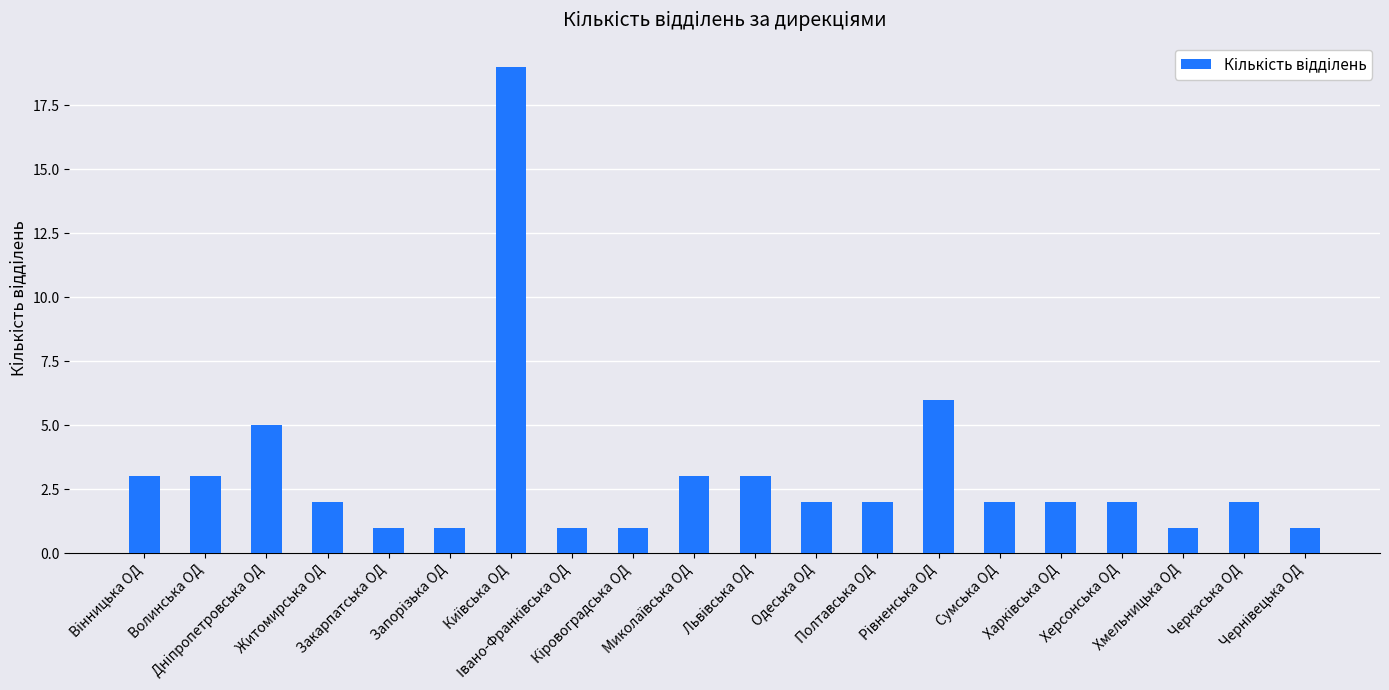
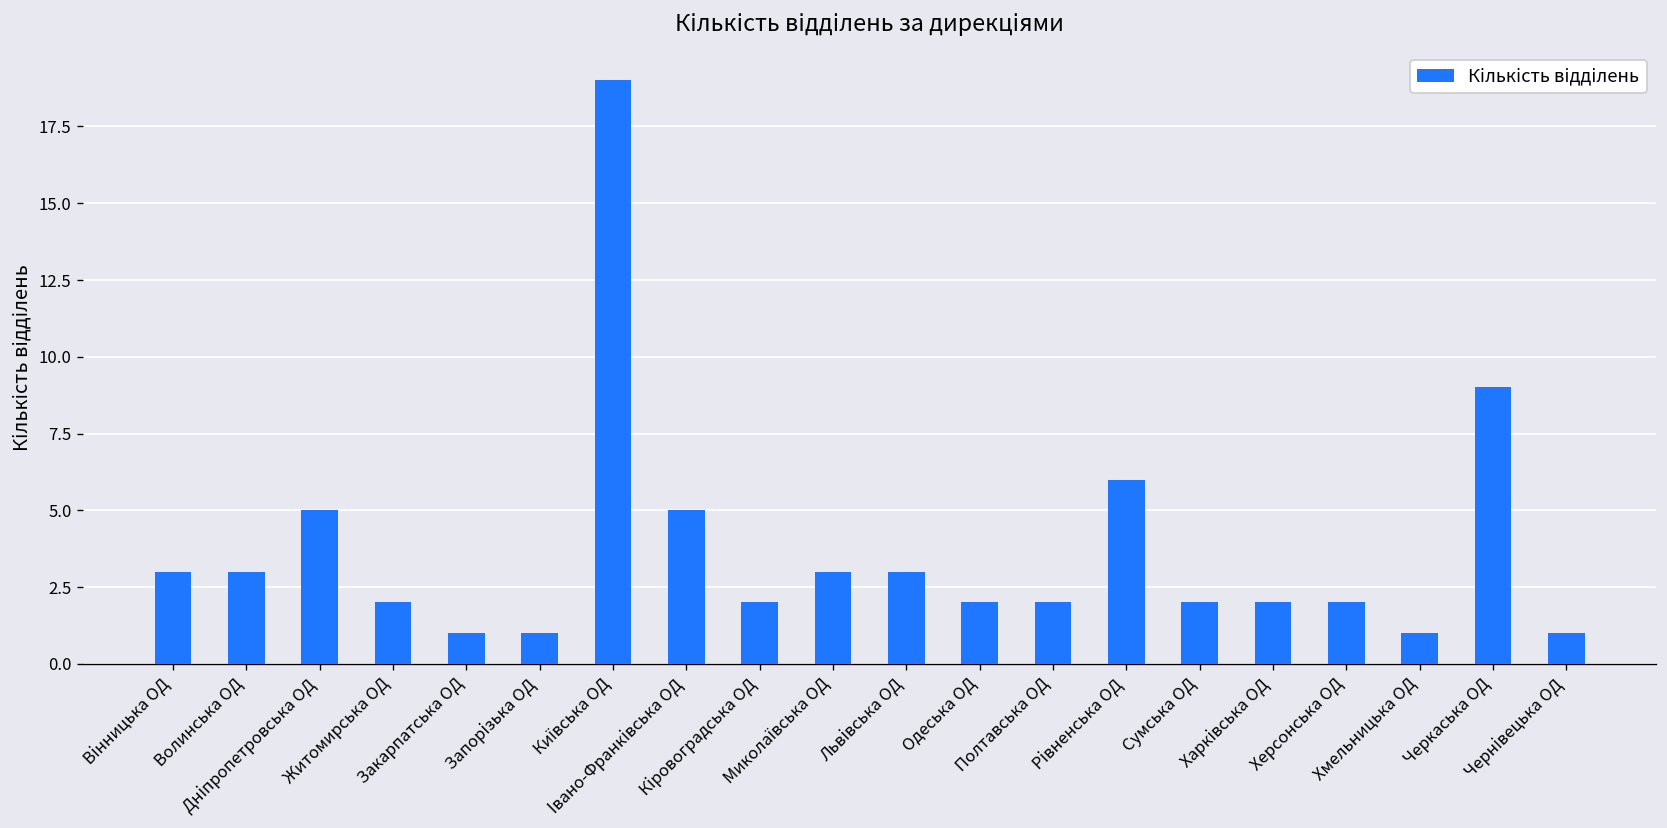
  {
    "Вінницька ОД": 3,
    "Волинська ОД": 3,
    "Дніпропетровська ОД": 5,
    "Житомирська ОД": 2,
    "Закарпатська ОД": 1,
    "Запорізька ОД": 1,
    "Київська ОД": 19,
-   "Івано-Франківська ОД": 1,
-   "Кіровоградська ОД": 1,
+   "Івано-Франківська ОД": 5,
+   "Кіровоградська ОД": 2,
    "Миколаївська ОД": 3,
    "Львівська ОД": 3,
    "Одеська ОД": 2,
    "Полтавська ОД": 2,
    "Рівненська ОД": 6,
    "Сумська ОД": 2,
    "Харківська ОД": 2,
    "Херсонська ОД": 2,
    "Хмельницька ОД": 1,
-   "Черкаська ОД": 2,
+   "Черкаська ОД": 9,
    "Чернівецька ОД": 1
  }
